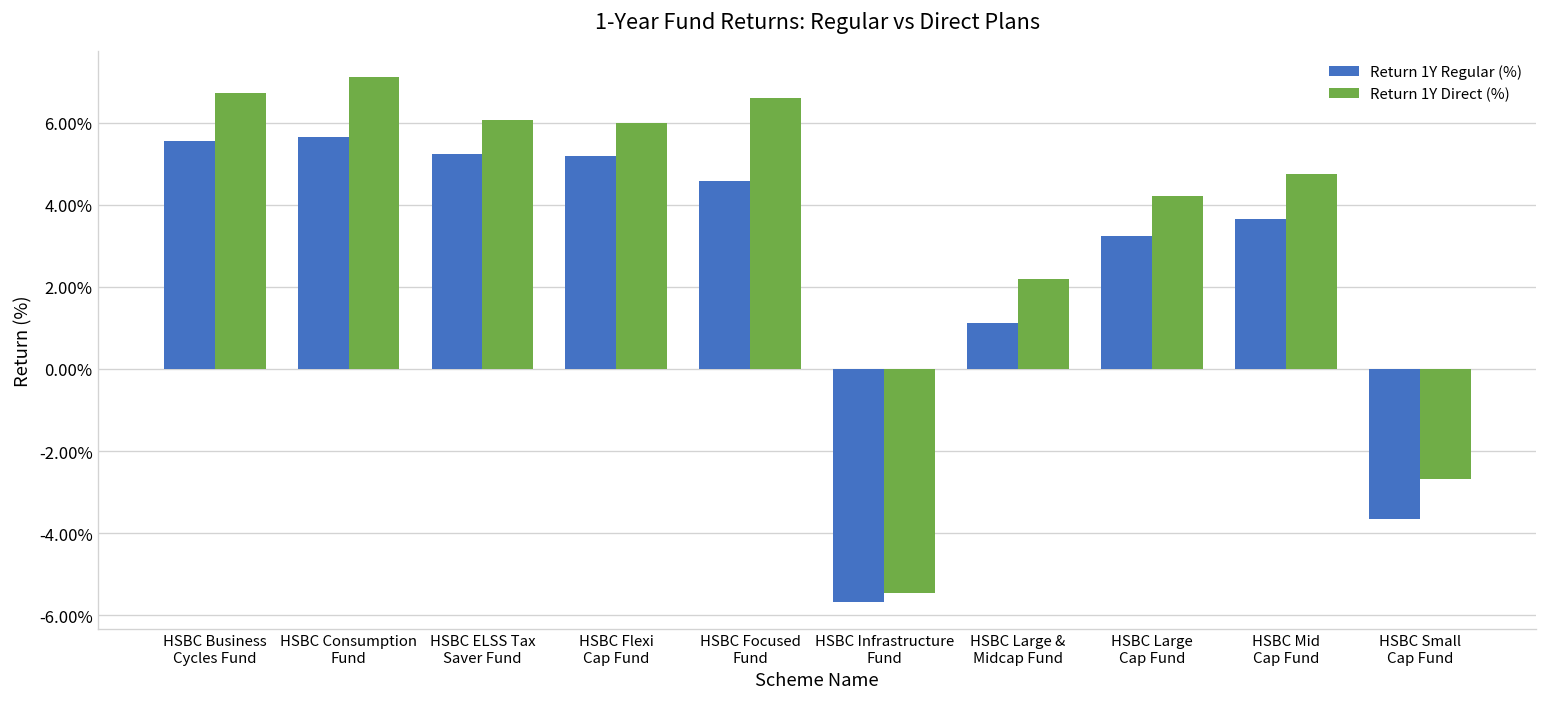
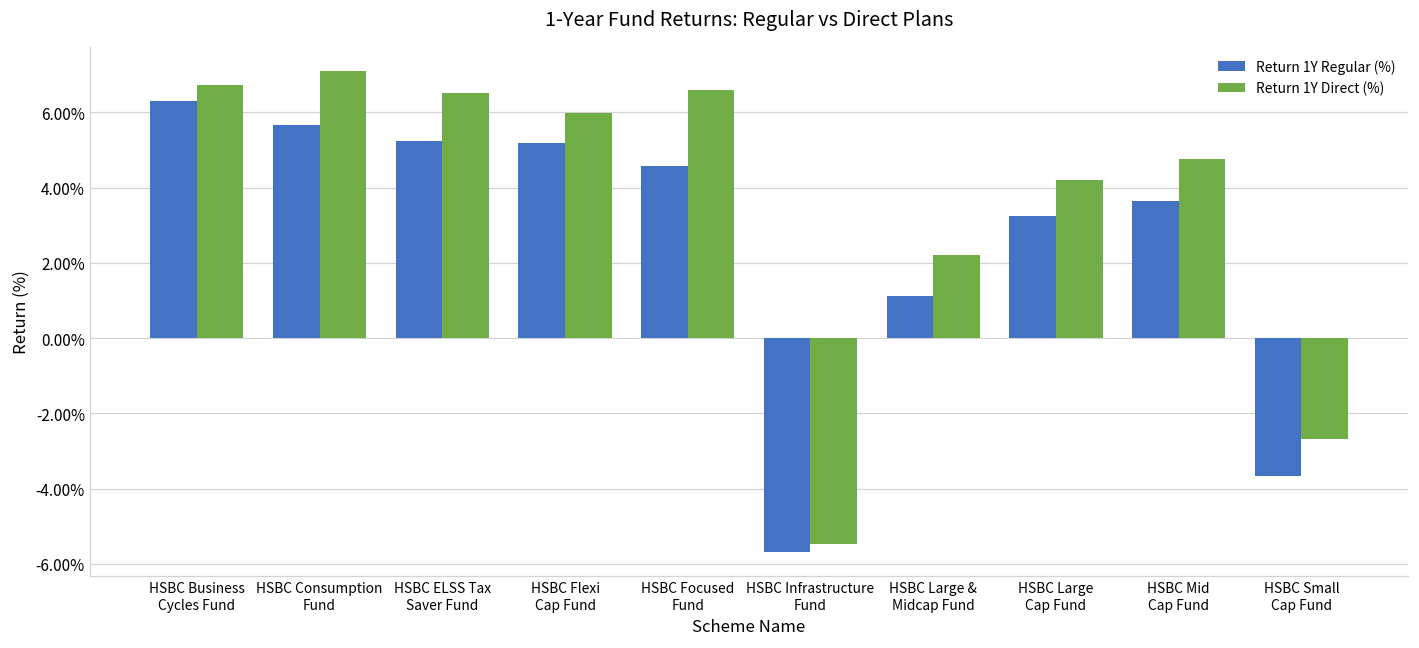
  {
    "Return 1Y Regular (%)": {
-     "HSBC Business Cycles Fund": "5.5%",
+     "HSBC Business Cycles Fund": "6.3%",
      "HSBC Consumption Fund": "5.7%",
      "HSBC ELSS Tax Saver Fund": "5.2%",
      "HSBC Flexi Cap Fund": "5.2%",
      "HSBC Focused Fund": "4.6%",
      "HSBC Infrastructure Fund": "-5.7%",
      "HSBC Large & Midcap Fund": "1.1%",
      "HSBC Large Cap Fund": "3.2%",
      "HSBC Mid Cap Fund": "3.7%",
      "HSBC Small Cap Fund": "-3.7%"
    },
    "Return 1Y Direct (%)": {
      "HSBC Business Cycles Fund": "6.7%",
      "HSBC Consumption Fund": "7.1%",
-     "HSBC ELSS Tax Saver Fund": "6.1%",
+     "HSBC ELSS Tax Saver Fund": "6.5%",
      "HSBC Flexi Cap Fund": "6.0%",
      "HSBC Focused Fund": "6.6%",
      "HSBC Infrastructure Fund": "-5.5%",
      "HSBC Large & Midcap Fund": "2.2%",
      "HSBC Large Cap Fund": "4.2%",
      "HSBC Mid Cap Fund": "4.7%",
      "HSBC Small Cap Fund": "-2.7%"
    }
  }
